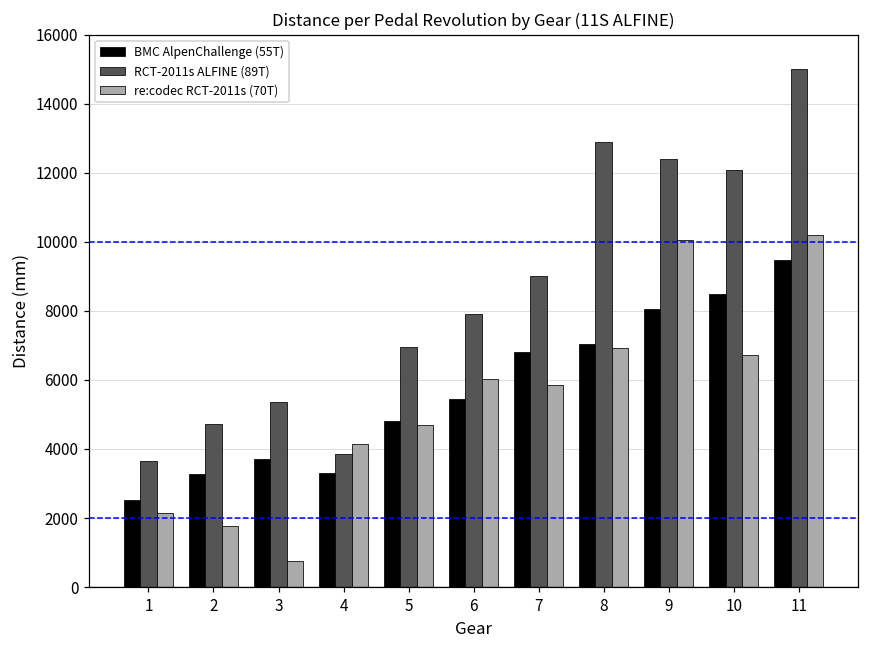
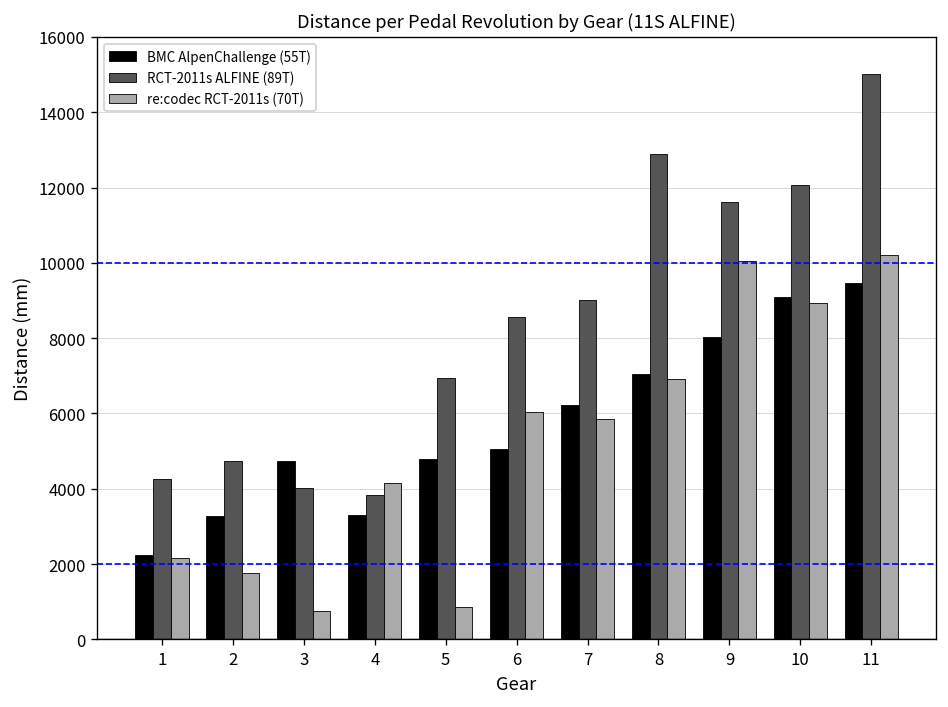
  {
    "BMC AlpenChallenge (55T)": {
-     "1": 2500,
+     "1": 2200,
      "2": 3300,
-     "3": 3700,
+     "3": 4700,
      "4": 3300,
      "5": 4800,
-     "6": 5500,
-     "7": 6800,
+     "6": 5000,
+     "7": 6200,
      "8": 7100,
      "9": 8000,
-     "10": 8500,
+     "10": 9100,
      "11": 9500
    },
    "RCT-2011s ALFINE (89T)": {
-     "1": 3700,
+     "1": 4300,
      "2": 4700,
-     "3": 5400,
+     "3": 4000,
      "4": 3800,
      "5": 6900,
-     "6": 7900,
+     "6": 8600,
      "7": 9000,
      "8": 12900,
-     "9": 12400,
+     "9": 11600,
      "10": 12100,
      "11": 15000
    },
    "re:codec RCT-2011s (70T)": {
      "1": 2200,
      "2": 1800,
      "3": 800,
      "4": 4200,
-     "5": 4700,
+     "5": 900,
      "6": 6000,
      "7": 5900,
      "8": 6900,
      "9": 10100,
-     "10": 6700,
+     "10": 8900,
      "11": 10200
    }
  }
